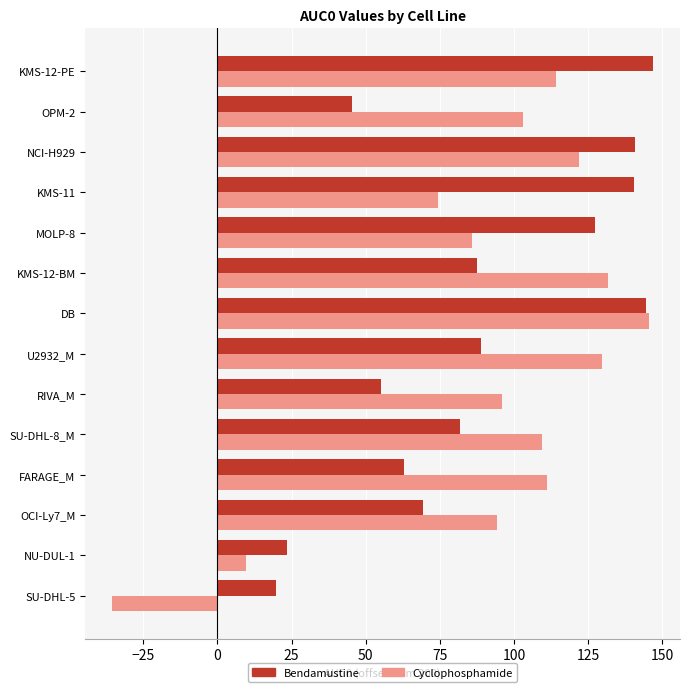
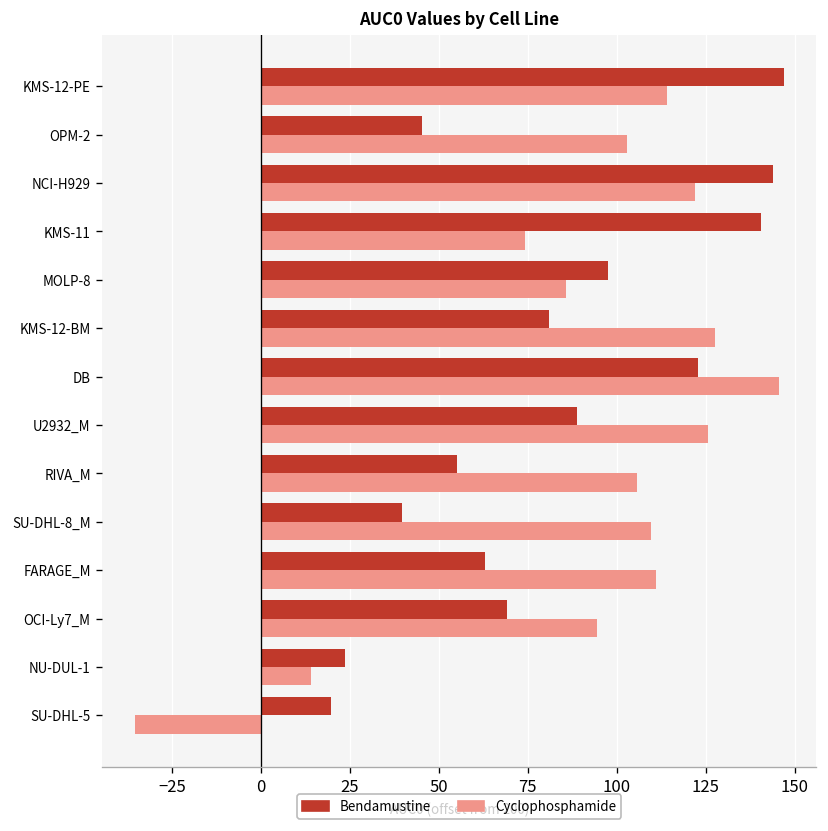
  {
    "Bendamustine": {
      "KMS-12-PE": 147,
      "OPM-2": 45,
-     "NCI-H929": 141,
+     "NCI-H929": 144,
      "KMS-11": 141,
-     "MOLP-8": 127,
-     "KMS-12-BM": 87,
-     "DB": 145,
+     "MOLP-8": 98,
+     "KMS-12-BM": 81,
+     "DB": 123,
      "U2932_M": 89,
      "RIVA_M": 55,
-     "SU-DHL-8_M": 82,
+     "SU-DHL-8_M": 40,
      "FARAGE_M": 63,
      "OCI-Ly7_M": 69,
      "NU-DUL-1": 24,
      "SU-DHL-5": 20
    },
    "Cyclophosphamide": {
      "KMS-12-PE": 114,
      "OPM-2": 103,
      "NCI-H929": 122,
      "KMS-11": 74,
      "MOLP-8": 86,
-     "KMS-12-BM": 132,
+     "KMS-12-BM": 128,
      "DB": 146,
-     "U2932_M": 130,
-     "RIVA_M": 96,
+     "U2932_M": 126,
+     "RIVA_M": 106,
      "SU-DHL-8_M": 110,
      "FARAGE_M": 111,
      "OCI-Ly7_M": 94,
-     "NU-DUL-1": 10,
+     "NU-DUL-1": 14,
      "SU-DHL-5": -35
    }
  }
